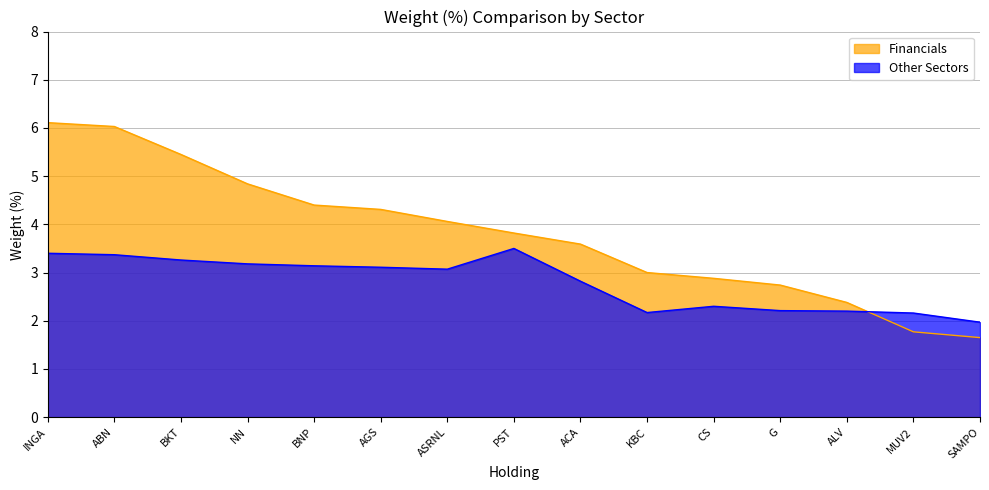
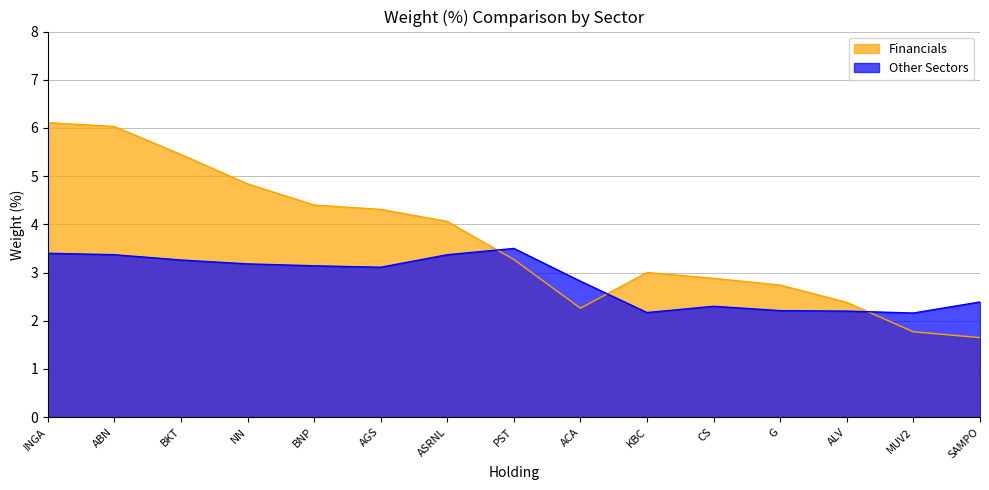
  {
    "Financials": {
      "INGA": 6.1,
      "ABN": 6.0,
      "BKT": 5.5,
      "NN": 4.8,
      "BNP": 4.4,
      "AGS": 4.3,
      "ASRNL": 4.1,
-     "PST": 3.8,
-     "ACA": 3.6,
+     "PST": 3.3,
+     "ACA": 2.3,
      "KBC": 3.0,
      "CS": 2.9,
      "G": 2.7,
      "ALV": 2.4,
      "MUV2": 1.8,
      "SAMPO": 1.7
    },
    "Other Sectors": {
      "INGA": 3.4,
      "ABN": 3.4,
      "BKT": 3.3,
      "NN": 3.2,
      "BNP": 3.1,
      "AGS": 3.1,
-     "ASRNL": 3.1,
+     "ASRNL": 3.4,
      "PST": 3.5,
      "ACA": 2.8,
      "KBC": 2.2,
      "CS": 2.3,
      "G": 2.2,
      "ALV": 2.2,
      "MUV2": 2.2,
-     "SAMPO": 2.0
+     "SAMPO": 2.4
    }
  }
